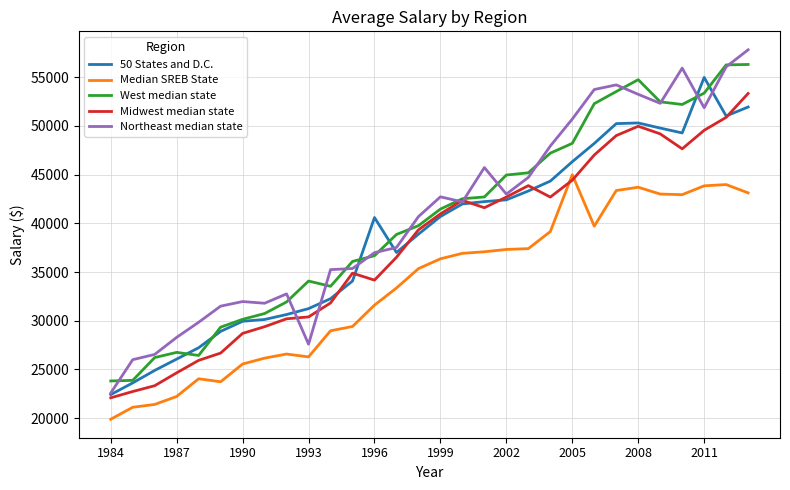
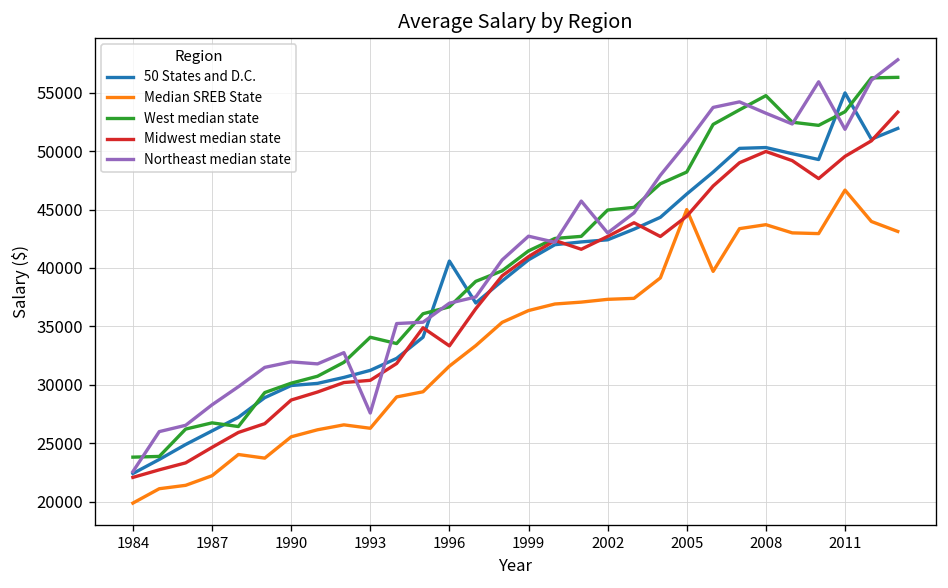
  {
    "50 States and D.C.": {
      "1987": 26000,
      "1993": 31000,
      "1996": 41000,
      "1999": 41000,
      "2002": 42000,
      "2005": 46000,
      "2008": 50000,
      "2011": 55000
    },
    "Median SREB State": {
      "1984": 20000,
      "1987": 22000,
      "1990": 26000,
      "1993": 26000,
      "1996": 32000,
      "1999": 36000,
      "2002": 37000,
      "2005": 45000,
      "2008": 44000,
-     "2011": 44000
+     "2011": 47000
    },
    "West median state": {
      "1984": 24000,
      "1987": 27000,
      "1993": 34000,
      "1996": 37000,
      "1999": 41000,
      "2002": 45000,
      "2005": 48000,
      "2008": 55000,
      "2011": 53000
    },
    "Midwest median state": {
      "1984": 22000,
      "1987": 25000,
      "1990": 29000,
      "1993": 30000,
-     "1996": 34000,
+     "1996": 33000,
      "1999": 41000,
      "2002": 43000,
      "2005": 44000,
      "2008": 50000,
      "2011": 50000
    },
    "Northeast median state": {
      "1987": 28000,
      "1990": 32000,
      "1993": 28000,
      "1996": 37000,
      "1999": 43000,
      "2002": 43000,
      "2005": 51000,
      "2008": 53000,
      "2011": 52000
    }
  }
